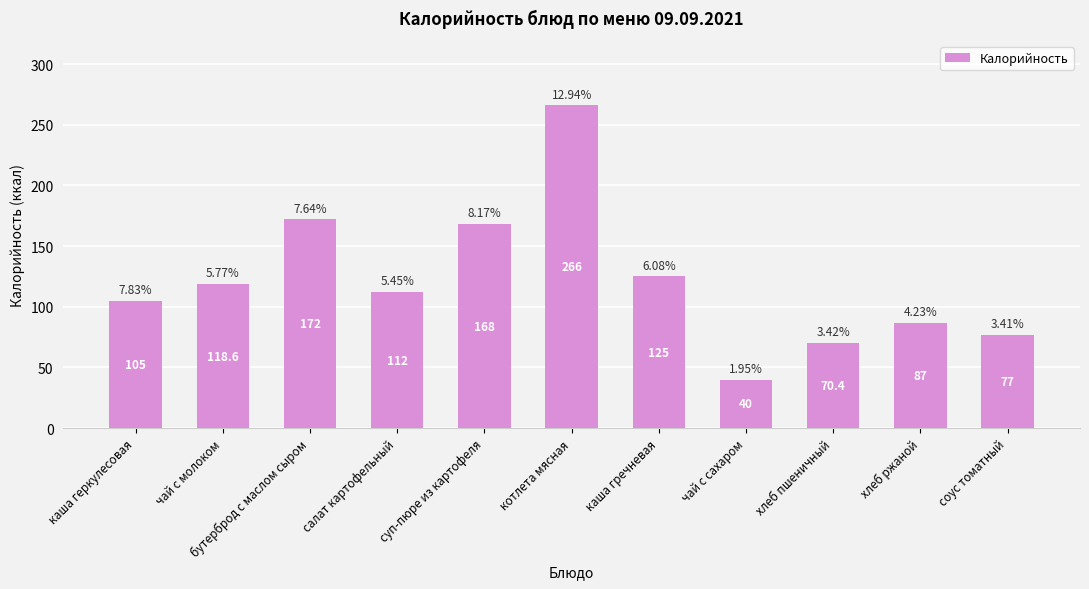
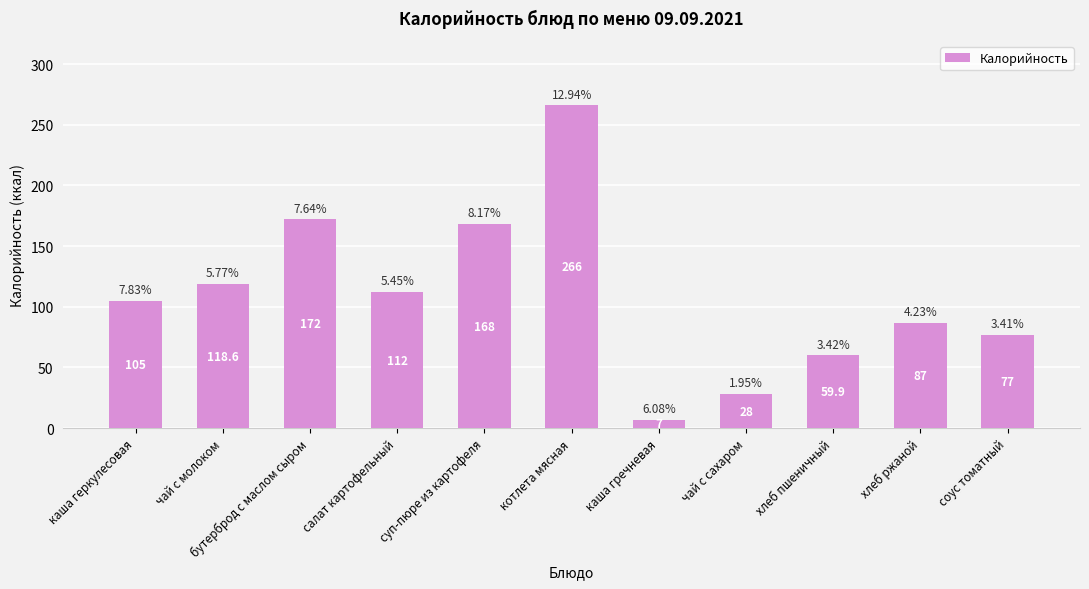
  {
    "каша геркулесовая": 105,
    "чай с молоком": 118.6,
    "бутерброд с маслом сыром": 172,
    "салат картофельный": 112,
    "суп-пюре из картофеля": 168,
    "котлета мясная": 266,
-   "каша гречневая": 125,
-   "чай с сахаром": 40,
-   "хлеб пшеничный": 70.4,
+   "каша гречневая": 7,
+   "чай с сахаром": 28,
+   "хлеб пшеничный": 59.9,
    "хлеб ржаной": 87,
    "соус томатный": 77
  }
